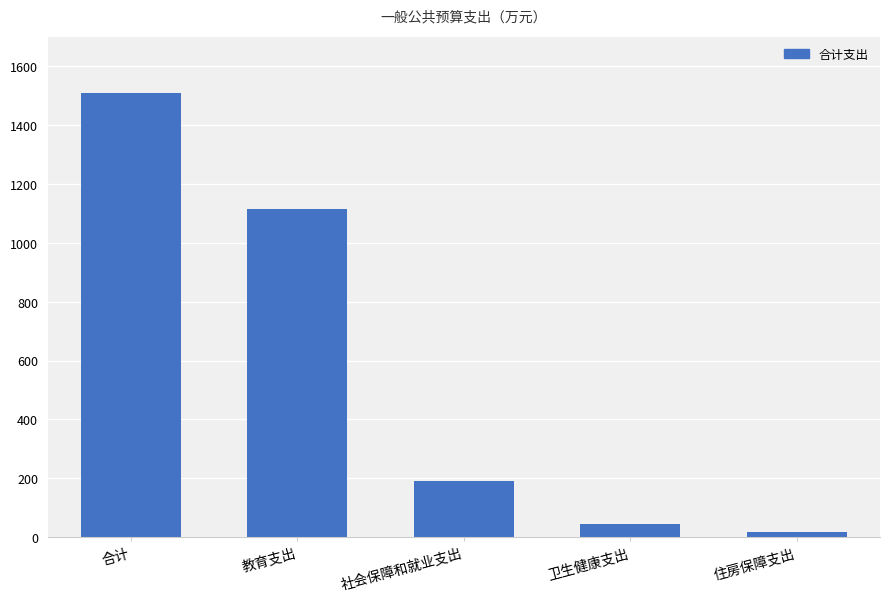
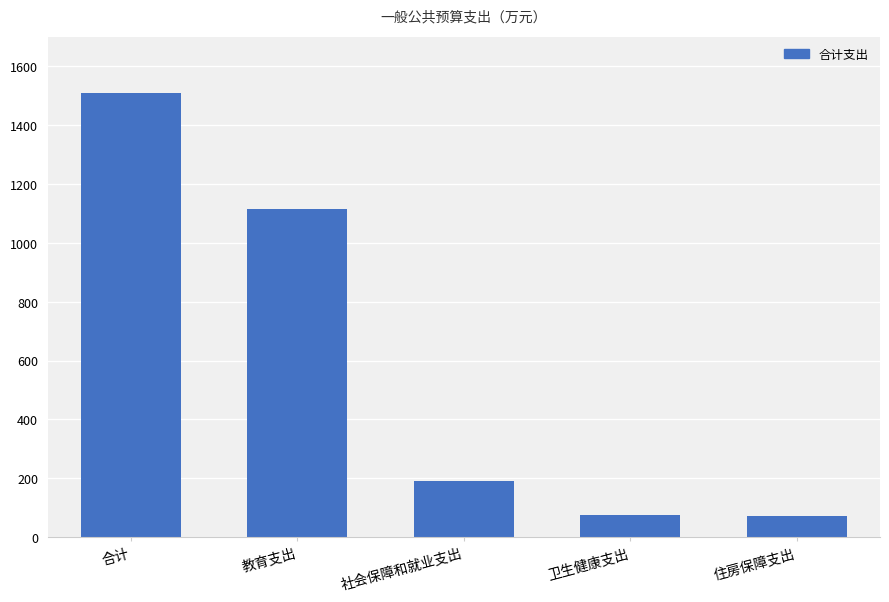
  {
    "合计": 1510,
    "教育支出": 1120,
    "社会保障和就业支出": 190,
-   "卫生健康支出": 50,
-   "住房保障支出": 20
+   "卫生健康支出": 70,
+   "住房保障支出": 70
  }
